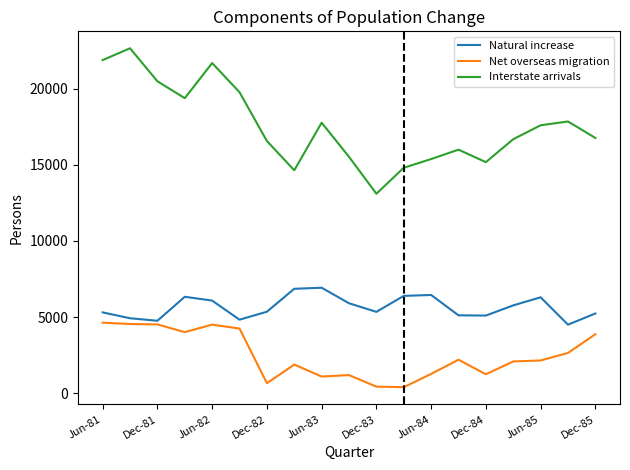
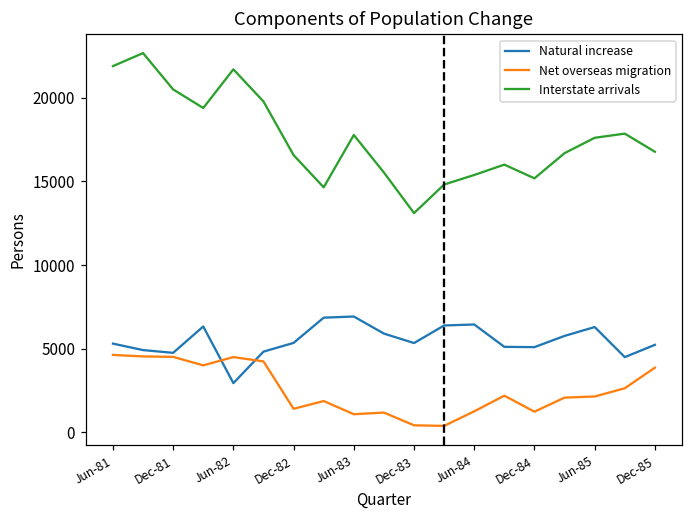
  {
    "Natural increase": {
      "Jun-81": 5300,
      "Dec-81": 4800,
-     "Jun-82": 6100,
+     "Jun-82": 2900,
      "Dec-82": 5400,
      "Jun-83": 6900,
      "Dec-83": 5300,
      "Jun-84": 6500,
      "Dec-84": 5100,
      "Jun-85": 6300,
      "Dec-85": 5200
    },
    "Net overseas migration": {
      "Jun-81": 4600,
      "Dec-81": 4500,
      "Jun-82": 4500,
-     "Dec-82": 700,
+     "Dec-82": 1400,
      "Jun-83": 1100,
      "Dec-83": 400,
      "Jun-84": 1300,
      "Dec-84": 1200,
      "Jun-85": 2100,
      "Dec-85": 3900
    },
    "Interstate arrivals": {
      "Jun-81": 21900,
      "Dec-81": 20500,
      "Jun-82": 21700,
      "Dec-82": 16600,
      "Jun-83": 17800,
      "Dec-83": 13100,
      "Jun-84": 15400,
      "Dec-84": 15200,
      "Jun-85": 17600,
      "Dec-85": 16800
    }
  }
